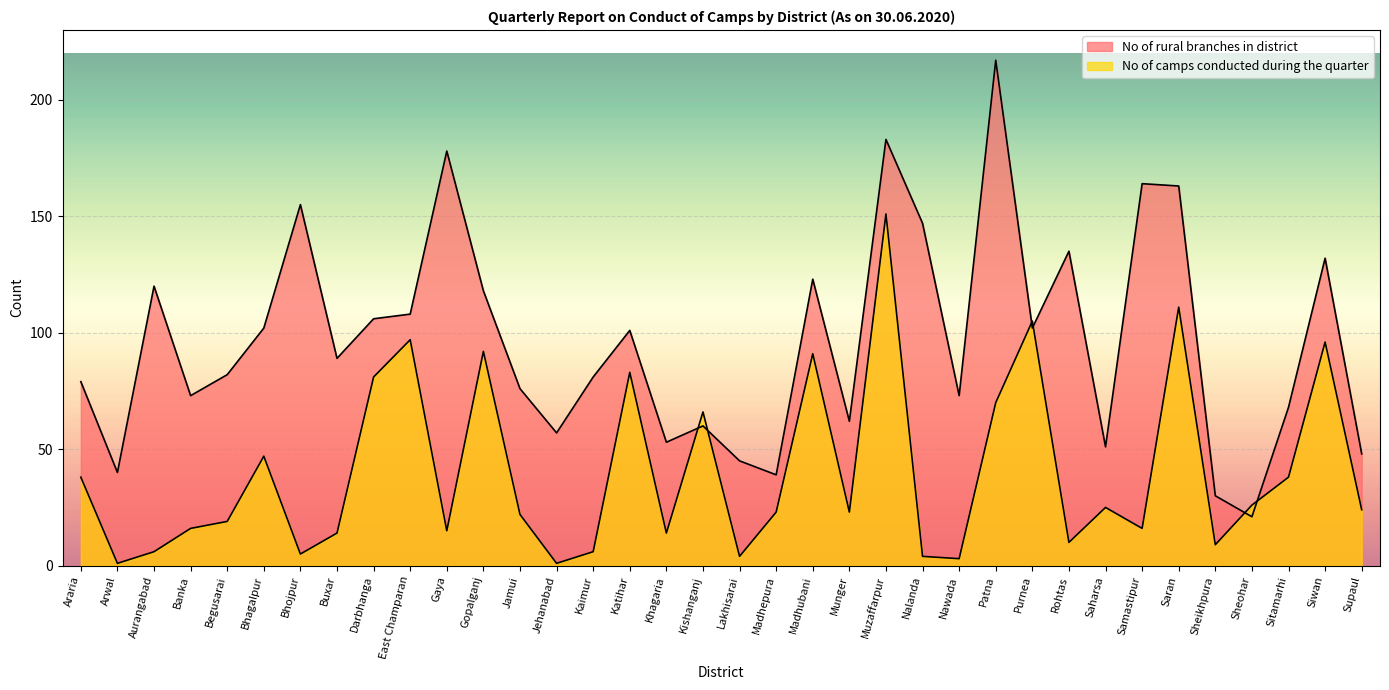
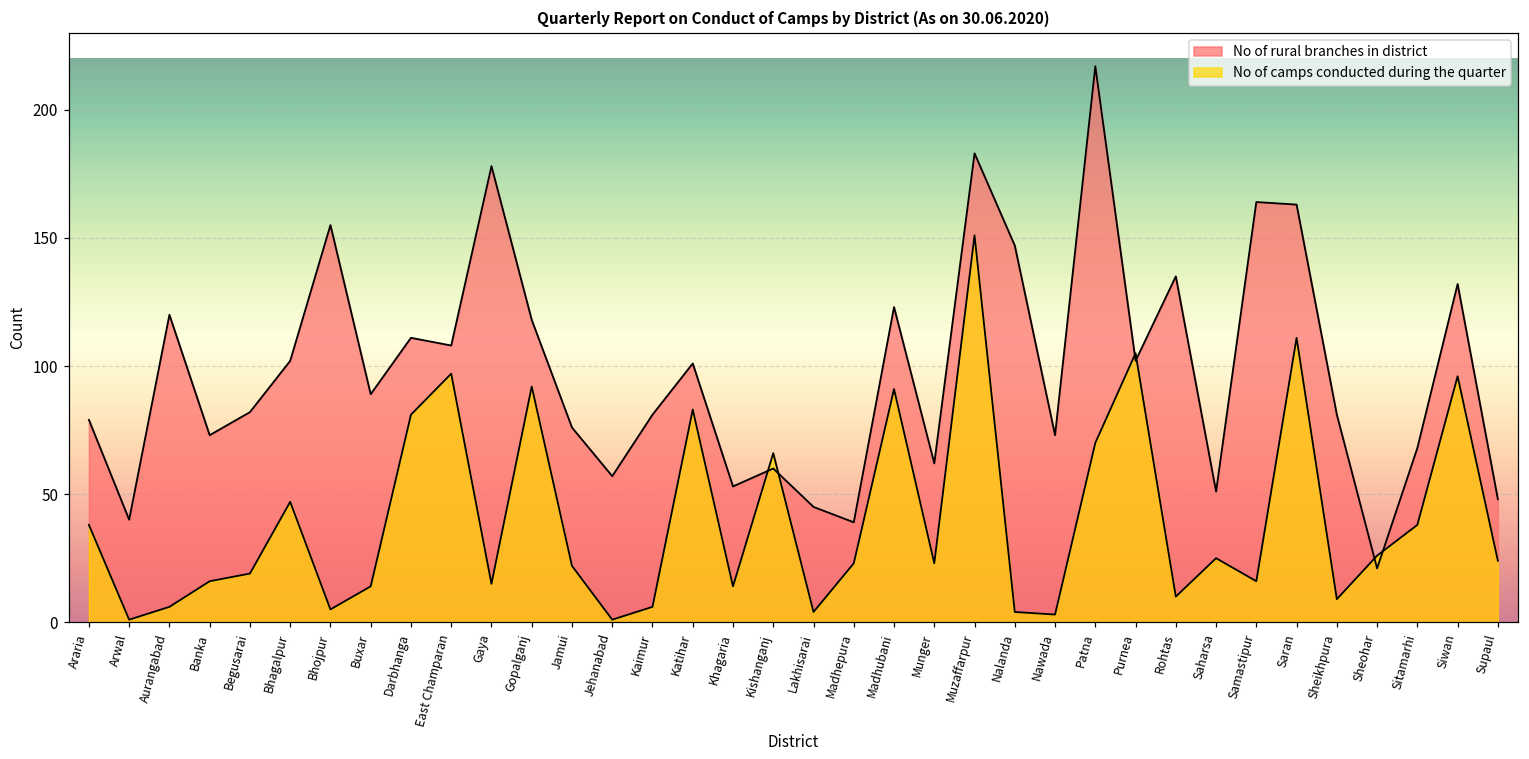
  {
    "No of rural branches in district": {
      "Araria": 79,
      "Arwal": 40,
      "Aurangabad": 120,
      "Banka": 73,
      "Begusarai": 82,
      "Bhagalpur": 102,
      "Bhojpur": 155,
      "Buxar": 89,
-     "Darbhanga": 106,
+     "Darbhanga": 111,
      "East Champaran": 108,
      "Gaya": 178,
      "Gopalganj": 118,
      "Jamui": 76,
      "Jehanabad": 57,
      "Kaimur": 81,
      "Katihar": 101,
      "Khagaria": 53,
      "Kishanganj": 60,
      "Lakhisarai": 45,
      "Madhepura": 39,
      "Madhubani": 123,
      "Munger": 62,
      "Muzaffarpur": 183,
      "Nalanda": 147,
      "Nawada": 73,
      "Patna": 217,
      "Purnea": 102,
      "Rohtas": 135,
      "Saharsa": 51,
      "Samastipur": 164,
      "Saran": 163,
-     "Sheikhpura": 30,
+     "Sheikhpura": 81,
      "Sheohar": 21,
      "Sitamarhi": 68,
      "Siwan": 132,
      "Supaul": 48
    },
    "No of camps conducted during the quarter": {
      "Araria": 38,
      "Arwal": 1,
      "Aurangabad": 6,
      "Banka": 16,
      "Begusarai": 19,
      "Bhagalpur": 47,
      "Bhojpur": 5,
      "Buxar": 14,
      "Darbhanga": 81,
      "East Champaran": 97,
      "Gaya": 15,
      "Gopalganj": 92,
      "Jamui": 22,
      "Jehanabad": 1,
      "Kaimur": 6,
      "Katihar": 83,
      "Khagaria": 14,
      "Kishanganj": 66,
      "Lakhisarai": 4,
      "Madhepura": 23,
      "Madhubani": 91,
      "Munger": 23,
      "Muzaffarpur": 151,
      "Nalanda": 4,
      "Nawada": 3,
      "Patna": 70,
      "Purnea": 105,
      "Rohtas": 10,
      "Saharsa": 25,
      "Samastipur": 16,
      "Saran": 111,
      "Sheikhpura": 9,
      "Sheohar": 26,
      "Sitamarhi": 38,
      "Siwan": 96,
      "Supaul": 24
    }
  }
